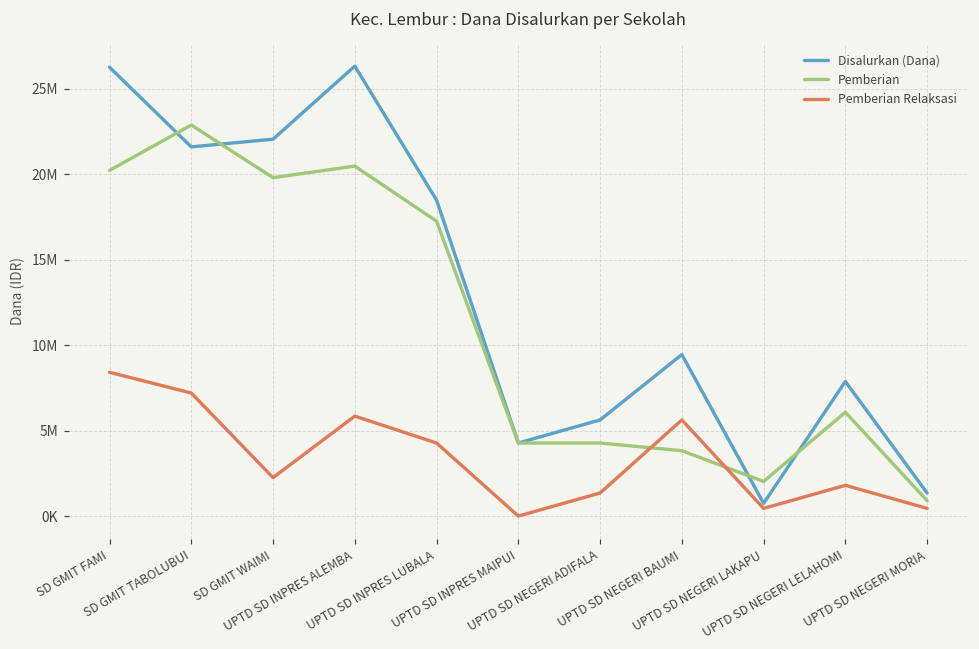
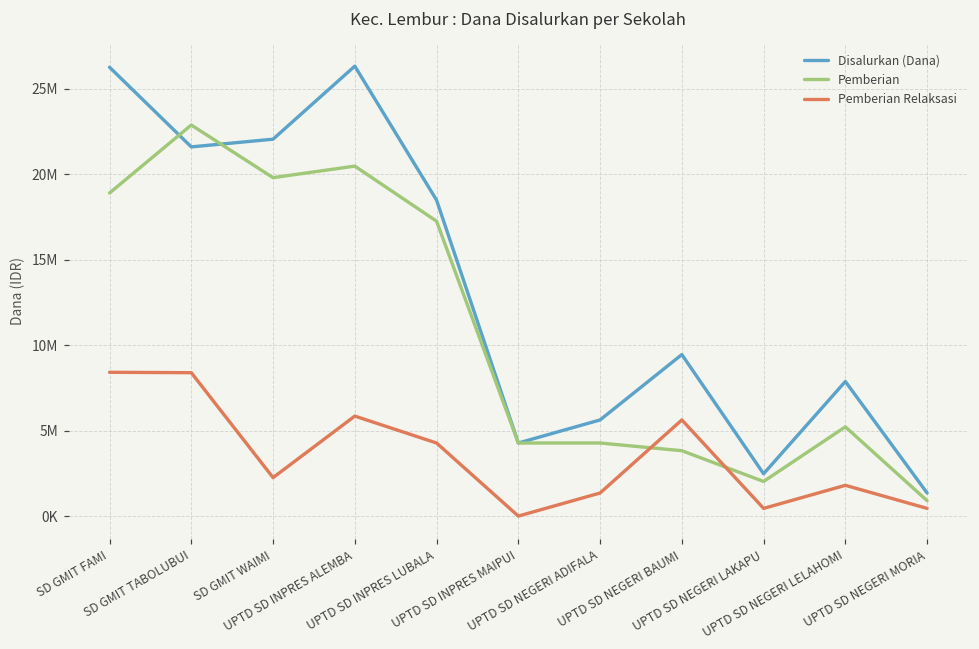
  {
    "Disalurkan (Dana)": {
      "SD GMIT FAMI": 26300000,
      "SD GMIT TABOLUBUI": 21600000,
      "SD GMIT WAIMI": 22100000,
      "UPTD SD INPRES ALEMBA": 26300000,
      "UPTD SD INPRES LUBALA": 18500000,
      "UPTD SD NEGERI ADIFALA": 5600000,
      "UPTD SD NEGERI BAUMI": 9500000,
-     "UPTD SD NEGERI LAKAPU": 700000,
+     "UPTD SD NEGERI LAKAPU": 2500000,
      "UPTD SD NEGERI LELAHOMI": 7900000,
      "UPTD SD NEGERI MORIA": 1400000
    },
    "Pemberian": {
-     "SD GMIT FAMI": 20200000,
+     "SD GMIT FAMI": 18900000,
      "SD GMIT TABOLUBUI": 22900000,
      "SD GMIT WAIMI": 19800000,
      "UPTD SD INPRES ALEMBA": 20500000,
      "UPTD SD INPRES LUBALA": 17300000,
      "UPTD SD NEGERI ADIFALA": 4300000,
      "UPTD SD NEGERI BAUMI": 3800000,
      "UPTD SD NEGERI LAKAPU": 2000000,
-     "UPTD SD NEGERI LELAHOMI": 6100000,
+     "UPTD SD NEGERI LELAHOMI": 5200000,
      "UPTD SD NEGERI MORIA": 900000
    },
    "Pemberian Relaksasi": {
      "SD GMIT FAMI": 8400000,
-     "SD GMIT TABOLUBUI": 7200000,
+     "SD GMIT TABOLUBUI": 8400000,
      "SD GMIT WAIMI": 2300000,
      "UPTD SD INPRES ALEMBA": 5900000,
      "UPTD SD INPRES LUBALA": 4300000,
      "UPTD SD INPRES MAIPUI": 0,
      "UPTD SD NEGERI ADIFALA": 1400000,
      "UPTD SD NEGERI BAUMI": 5600000,
      "UPTD SD NEGERI LAKAPU": 500000,
      "UPTD SD NEGERI LELAHOMI": 1800000,
      "UPTD SD NEGERI MORIA": 500000
    }
  }
